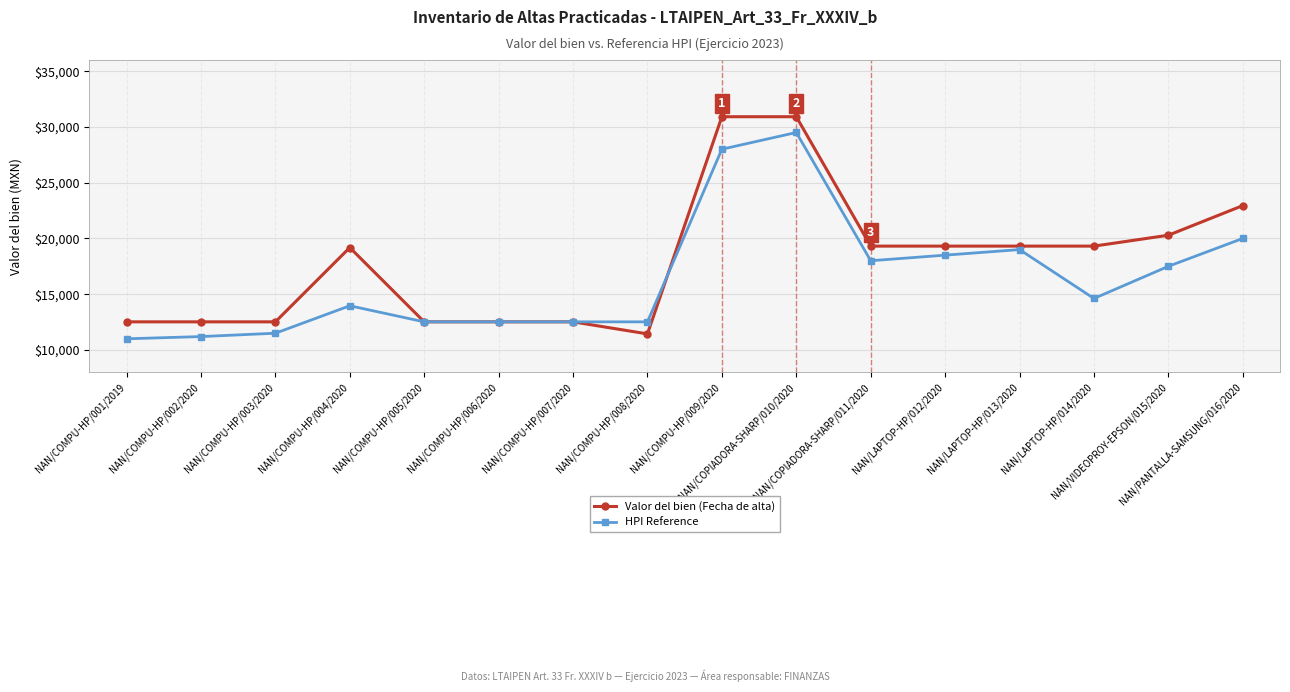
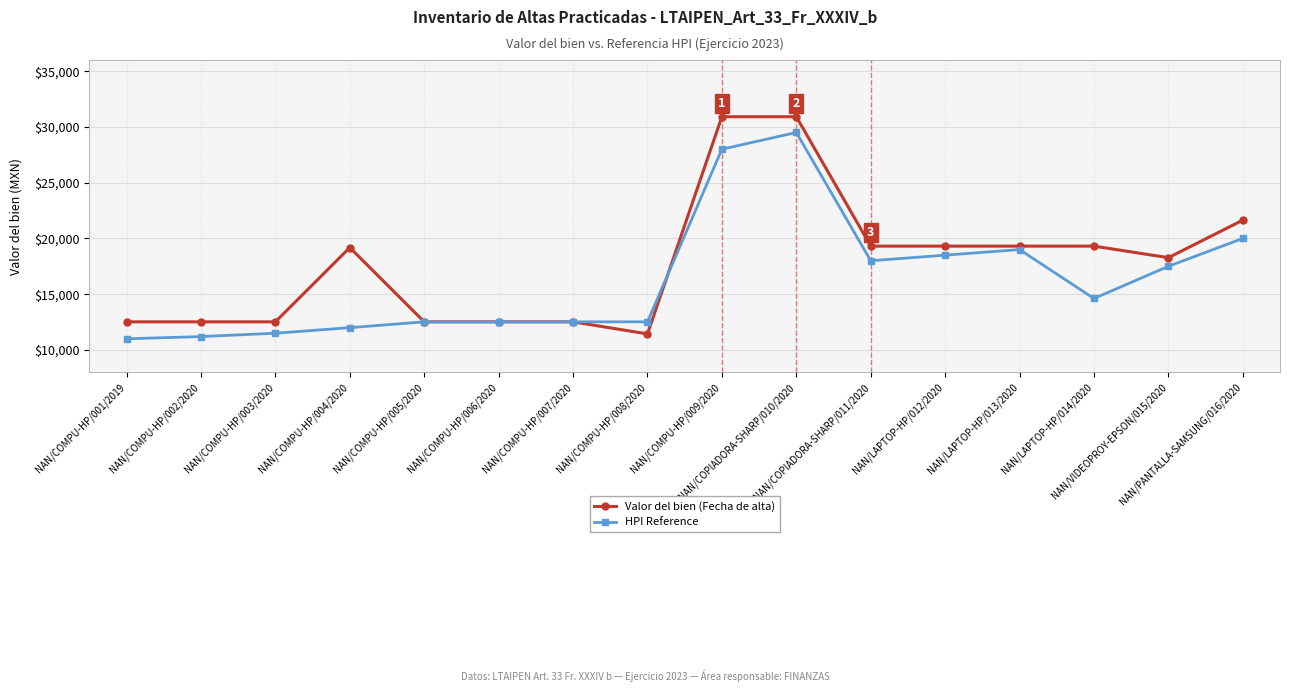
  {
    "Valor del bien (Fecha de alta)": {
      "NAN/COMPU-HP/001/2019": "$12,500",
      "NAN/COMPU-HP/002/2020": "$12,500",
      "NAN/COMPU-HP/003/2020": "$12,500",
      "NAN/COMPU-HP/004/2020": "$19,200",
      "NAN/COMPU-HP/008/2020": "$11,400",
      "NAN/LAPTOP-HP/012/2020": "$19,300",
      "NAN/LAPTOP-HP/013/2020": "$19,300",
      "NAN/LAPTOP-HP/014/2020": "$19,300",
-     "NAN/VIDEOPROY-EPSON/015/2020": "$20,300",
-     "NAN/PANTALLA-SAMSUNG/016/2020": "$22,900"
+     "NAN/VIDEOPROY-EPSON/015/2020": "$18,300",
+     "NAN/PANTALLA-SAMSUNG/016/2020": "$21,600"
    },
    "HPI Reference": {
      "NAN/COMPU-HP/001/2019": "$11,000",
      "NAN/COMPU-HP/002/2020": "$11,200",
      "NAN/COMPU-HP/003/2020": "$11,500",
-     "NAN/COMPU-HP/004/2020": "$14,000",
+     "NAN/COMPU-HP/004/2020": "$12,000",
      "NAN/COMPU-HP/008/2020": "$12,500",
      "NAN/COMPU-HP/009/2020": "$28,000",
      "NAN/COPIADORA-SHARP/010/2020": "$29,500",
      "NAN/COPIADORA-SHARP/011/2020": "$18,000",
      "NAN/LAPTOP-HP/012/2020": "$18,500",
      "NAN/LAPTOP-HP/013/2020": "$19,000",
      "NAN/LAPTOP-HP/014/2020": "$14,600",
      "NAN/VIDEOPROY-EPSON/015/2020": "$17,500",
      "NAN/PANTALLA-SAMSUNG/016/2020": "$20,000"
    }
  }
